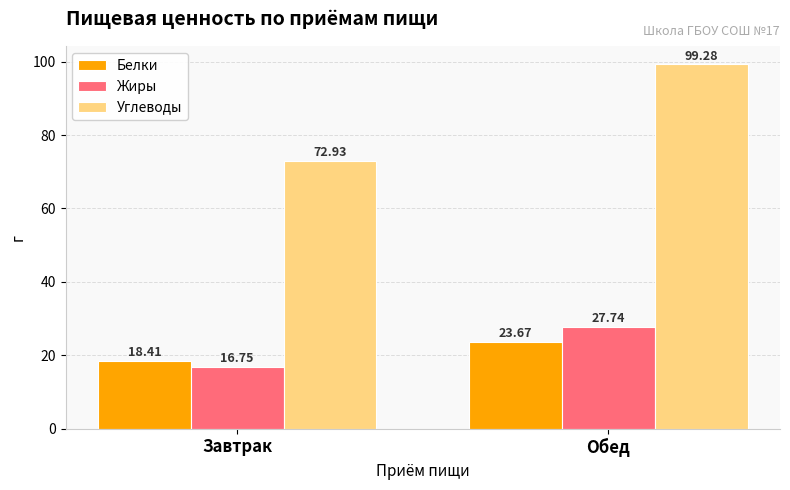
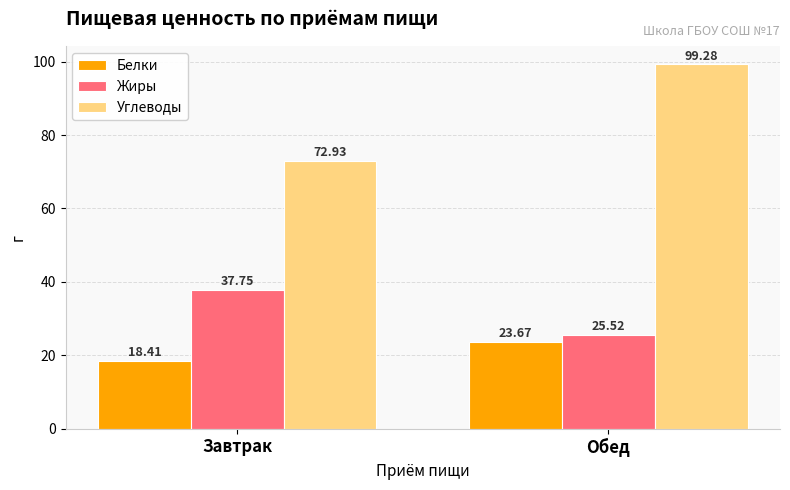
  {
    "Белки": {
      "Завтрак": 18.41,
      "Обед": 23.67
    },
    "Жиры": {
-     "Завтрак": 16.75,
-     "Обед": 27.74
+     "Завтрак": 37.75,
+     "Обед": 25.52
    },
    "Углеводы": {
      "Завтрак": 72.93,
      "Обед": 99.28
    }
  }
